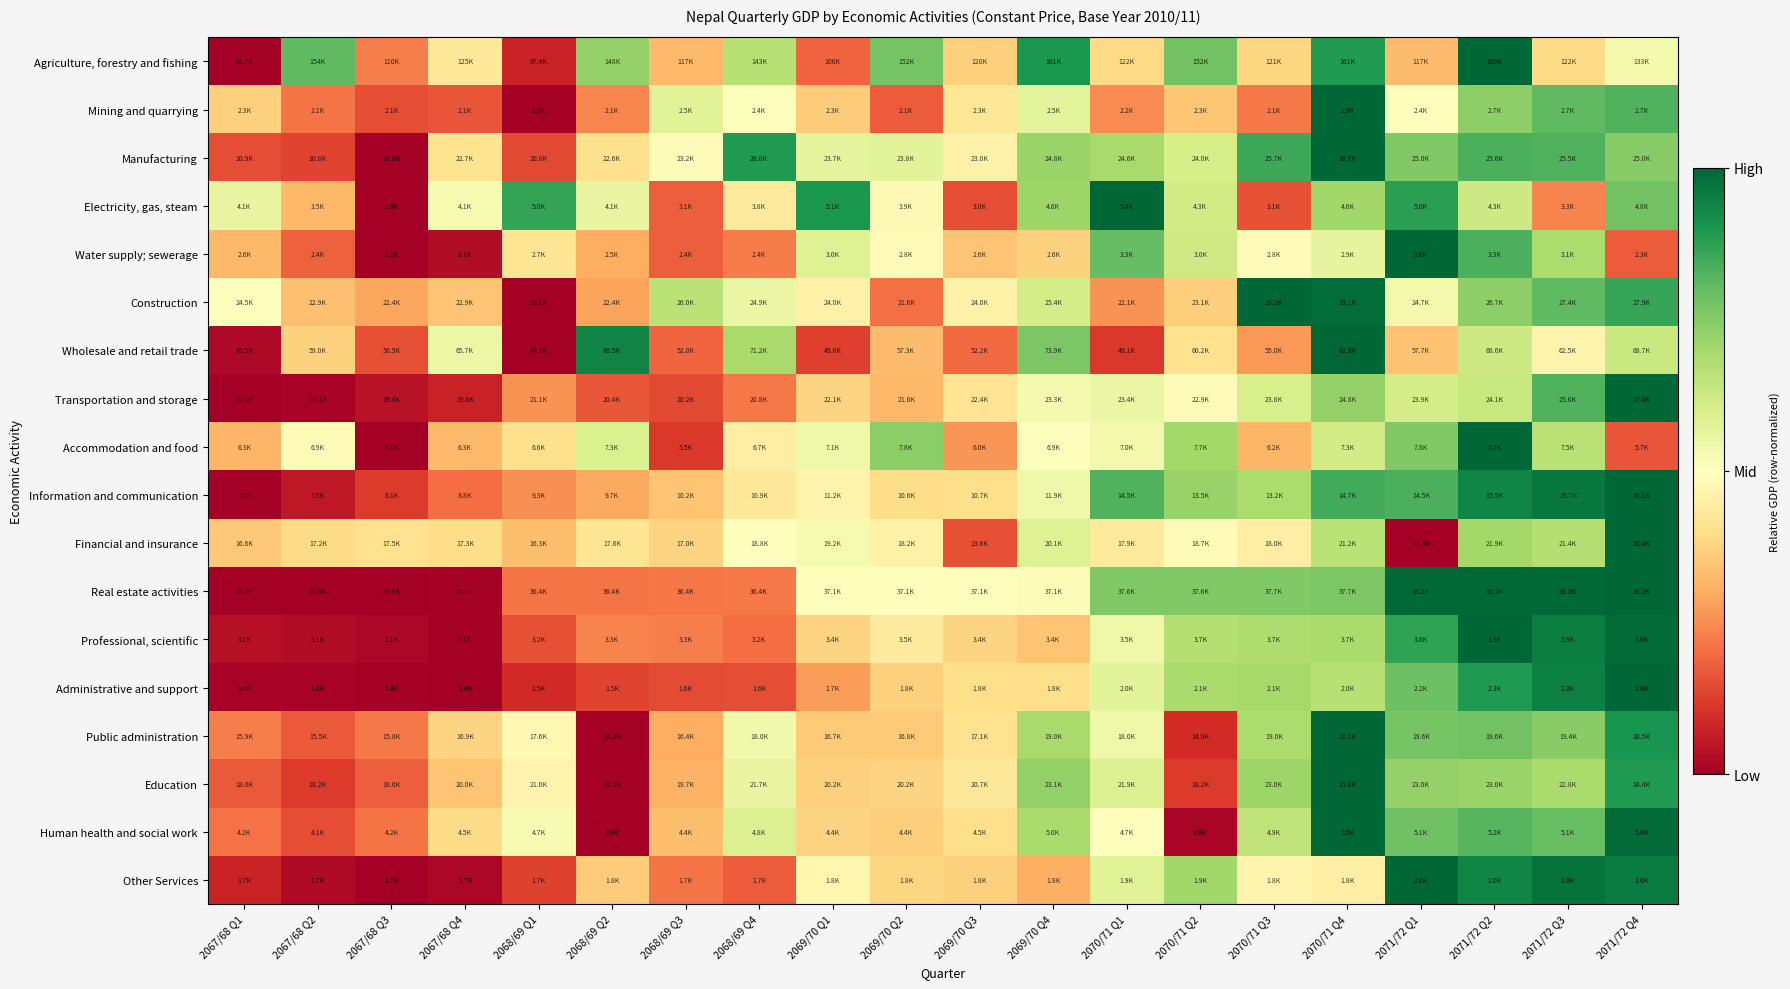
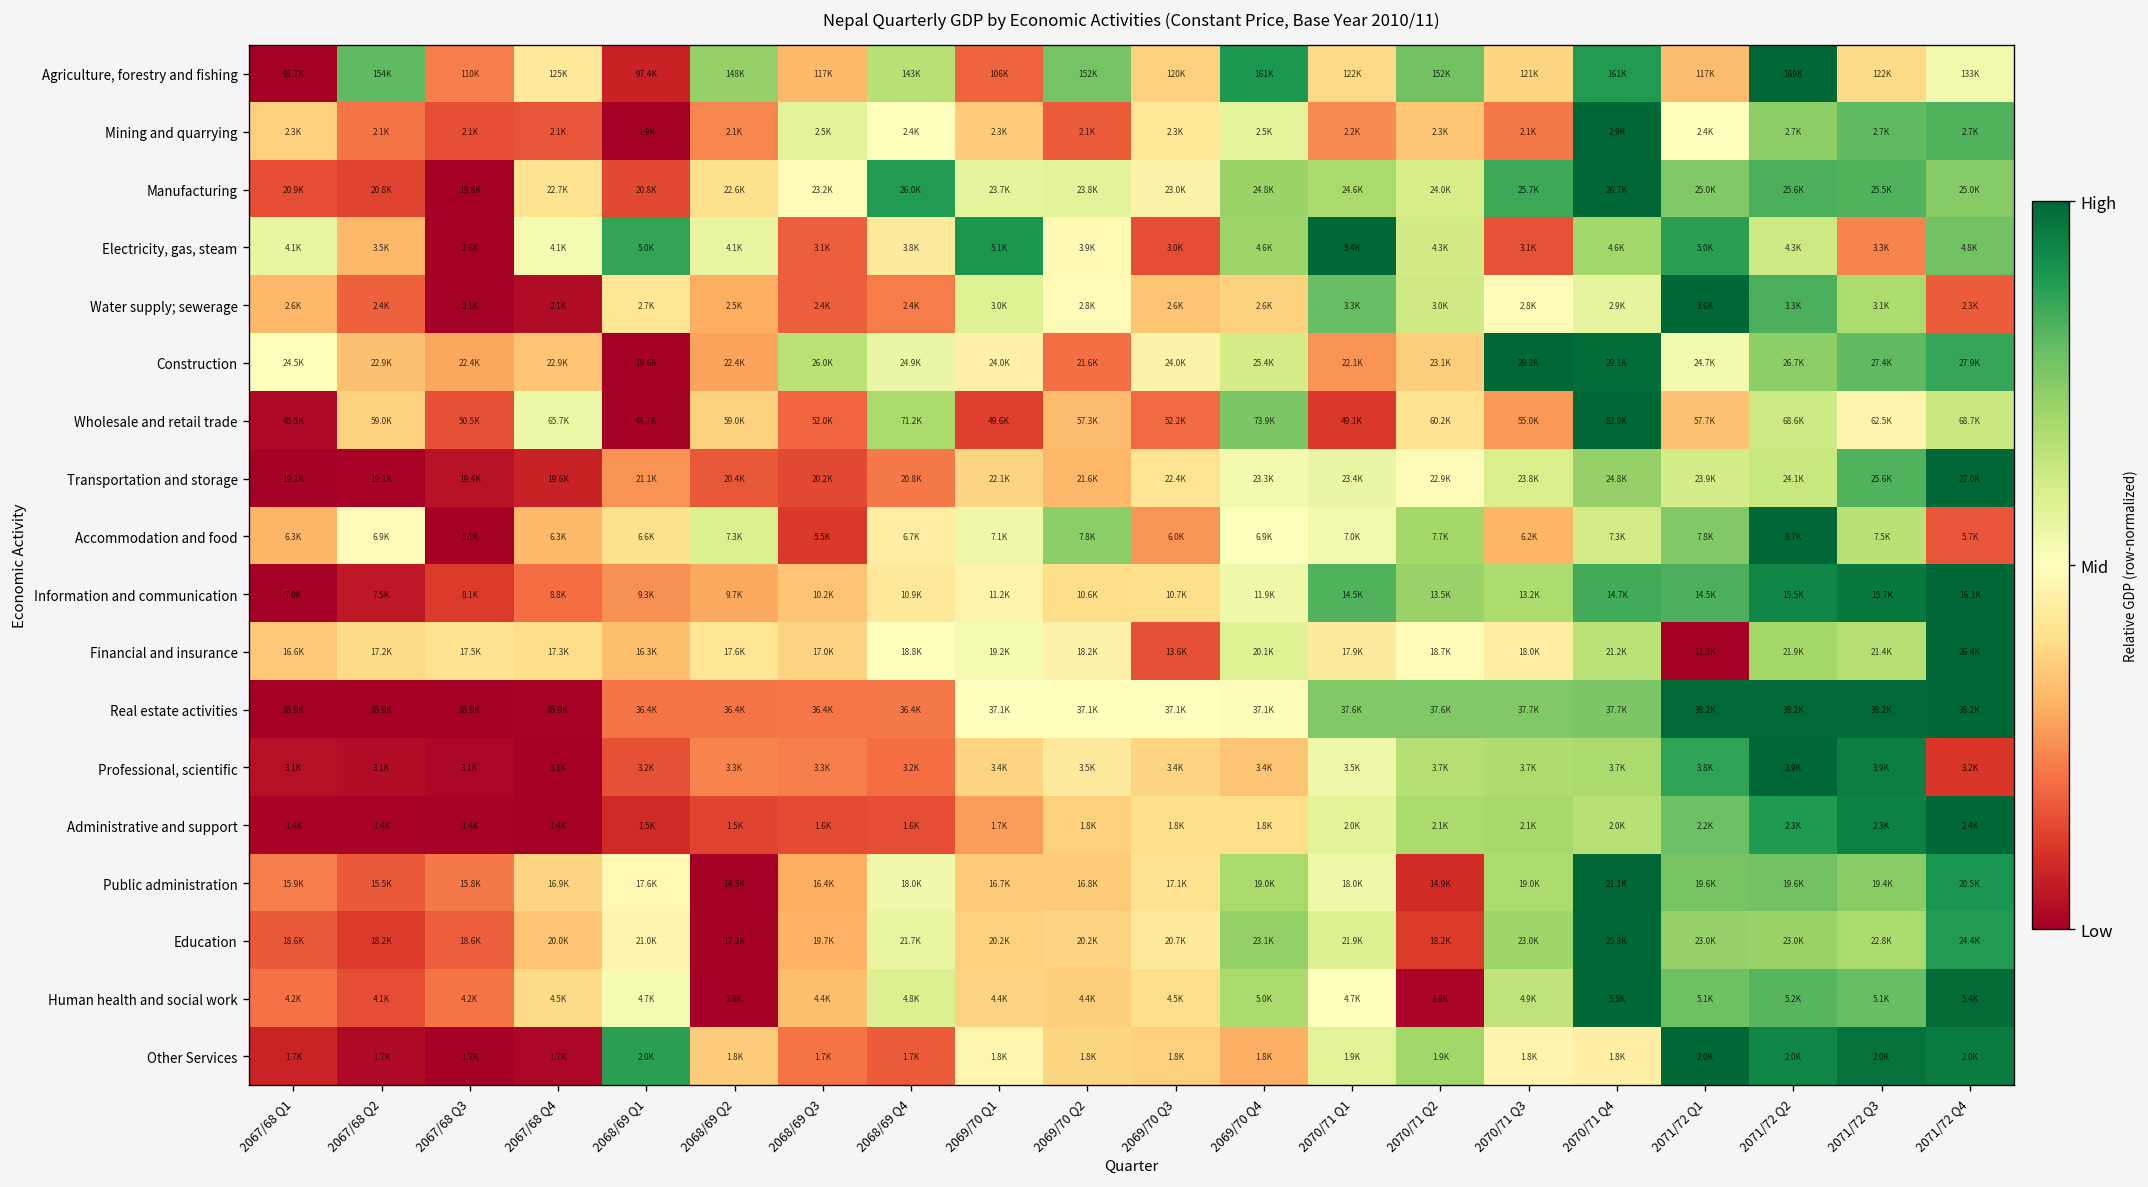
  {
    "Wholesale and retail trade": {
      "2067/68 Q1": "45.5K",
      "2067/68 Q2": "59.0K",
      "2067/68 Q3": "50.5K",
      "2067/68 Q4": "65.7K",
      "2068/69 Q1": "44.7K",
-     "2068/69 Q2": "80.5K",
+     "2068/69 Q2": "59.0K",
      "2068/69 Q3": "52.0K",
      "2068/69 Q4": "71.2K",
      "2069/70 Q1": "49.6K",
      "2069/70 Q2": "57.3K",
      "2069/70 Q3": "52.2K",
      "2069/70 Q4": "73.9K",
      "2070/71 Q1": "49.1K",
      "2070/71 Q2": "60.2K",
      "2070/71 Q3": "55.0K",
      "2070/71 Q4": "82.9K",
      "2071/72 Q1": "57.7K",
      "2071/72 Q2": "68.6K",
      "2071/72 Q3": "62.5K",
      "2071/72 Q4": "68.7K"
    },
    "Professional, scientific": {
      "2067/68 Q1": "3.1K",
      "2067/68 Q2": "3.1K",
      "2067/68 Q3": "3.1K",
      "2067/68 Q4": "3.1K",
      "2068/69 Q1": "3.2K",
      "2068/69 Q2": "3.3K",
      "2068/69 Q3": "3.3K",
      "2068/69 Q4": "3.2K",
      "2069/70 Q1": "3.4K",
      "2069/70 Q2": "3.5K",
      "2069/70 Q3": "3.4K",
      "2069/70 Q4": "3.4K",
      "2070/71 Q1": "3.5K",
      "2070/71 Q2": "3.7K",
      "2070/71 Q3": "3.7K",
      "2070/71 Q4": "3.7K",
      "2071/72 Q1": "3.8K",
      "2071/72 Q2": "3.9K",
      "2071/72 Q3": "3.9K",
-     "2071/72 Q4": "3.9K"
+     "2071/72 Q4": "3.2K"
    },
    "Other Services": {
      "2067/68 Q1": "1.7K",
      "2067/68 Q2": "1.7K",
      "2067/68 Q3": "1.7K",
      "2067/68 Q4": "1.7K",
-     "2068/69 Q1": "1.7K",
+     "2068/69 Q1": "2.0K",
      "2068/69 Q2": "1.8K",
      "2068/69 Q3": "1.7K",
      "2068/69 Q4": "1.7K",
      "2069/70 Q1": "1.8K",
      "2069/70 Q2": "1.8K",
      "2069/70 Q3": "1.8K",
      "2069/70 Q4": "1.8K",
      "2070/71 Q1": "1.9K",
      "2070/71 Q2": "1.9K",
      "2070/71 Q3": "1.8K",
      "2070/71 Q4": "1.8K",
      "2071/72 Q1": "2.0K",
      "2071/72 Q2": "2.0K",
      "2071/72 Q3": "2.0K",
      "2071/72 Q4": "2.0K"
    }
  }
